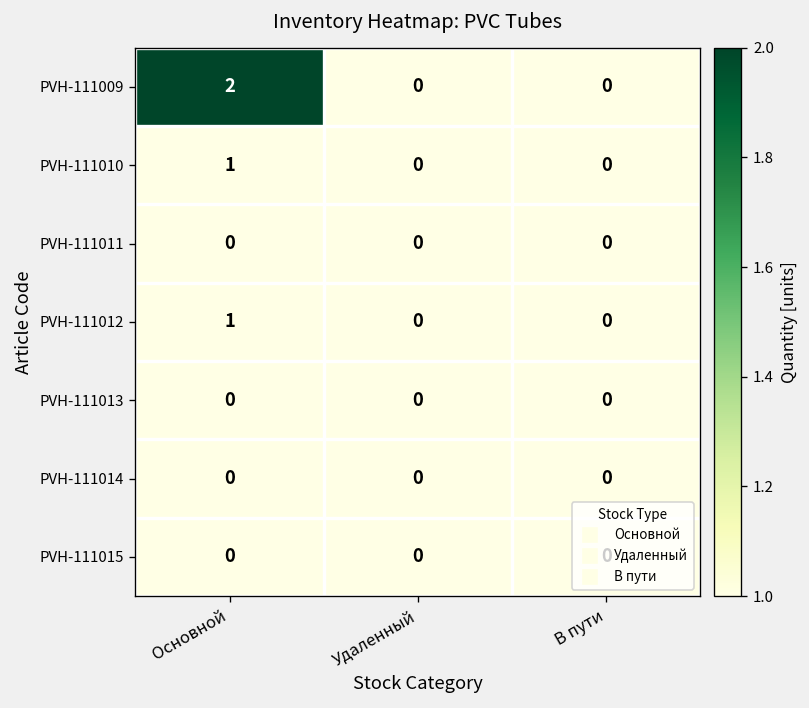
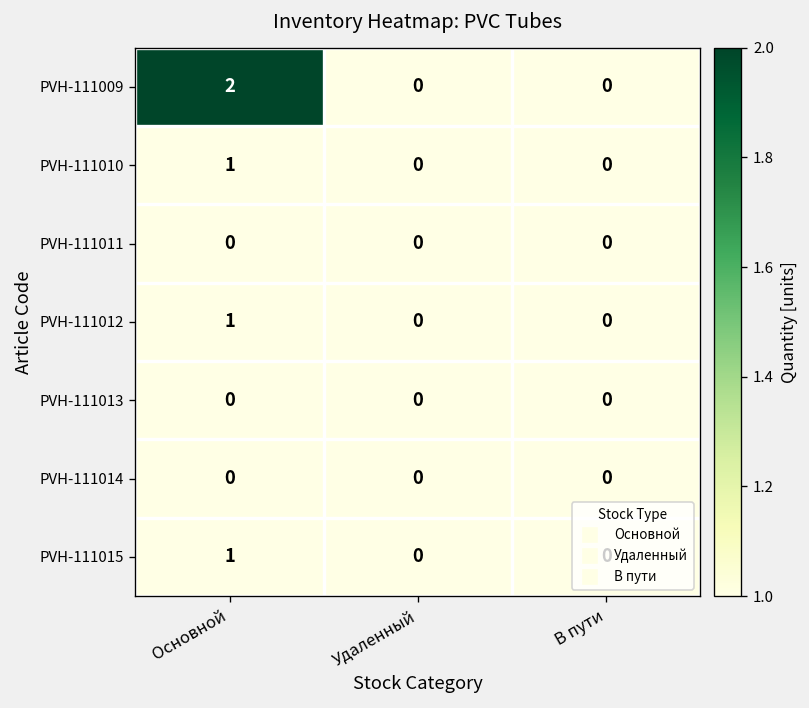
  {
    "PVH-111009": {
      "Основной": 2,
      "Удаленный": 0,
      "В пути": 0
    },
    "PVH-111010": {
      "Основной": 1,
      "Удаленный": 0,
      "В пути": 0
    },
    "PVH-111011": {
      "Основной": 0,
      "Удаленный": 0,
      "В пути": 0
    },
    "PVH-111012": {
      "Основной": 1,
      "Удаленный": 0,
      "В пути": 0
    },
    "PVH-111013": {
      "Основной": 0,
      "Удаленный": 0,
      "В пути": 0
    },
    "PVH-111014": {
      "Основной": 0,
      "Удаленный": 0,
      "В пути": 0
    },
    "PVH-111015": {
-     "Основной": 0,
+     "Основной": 1,
      "Удаленный": 0
    }
  }
